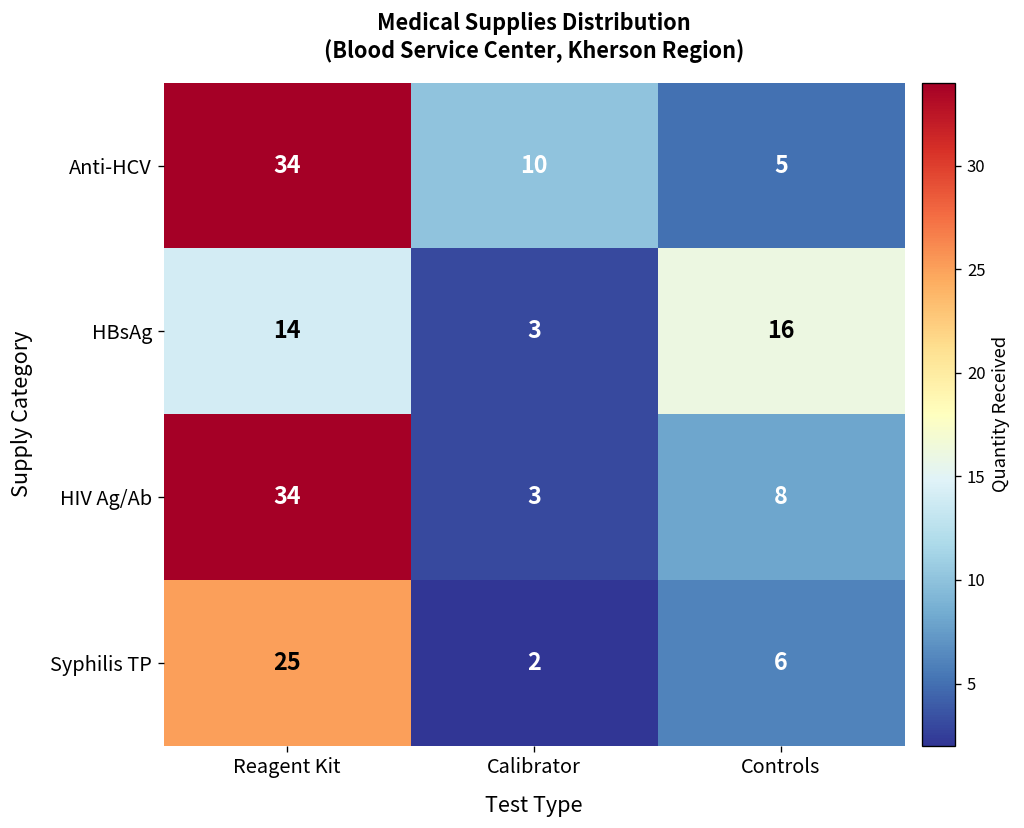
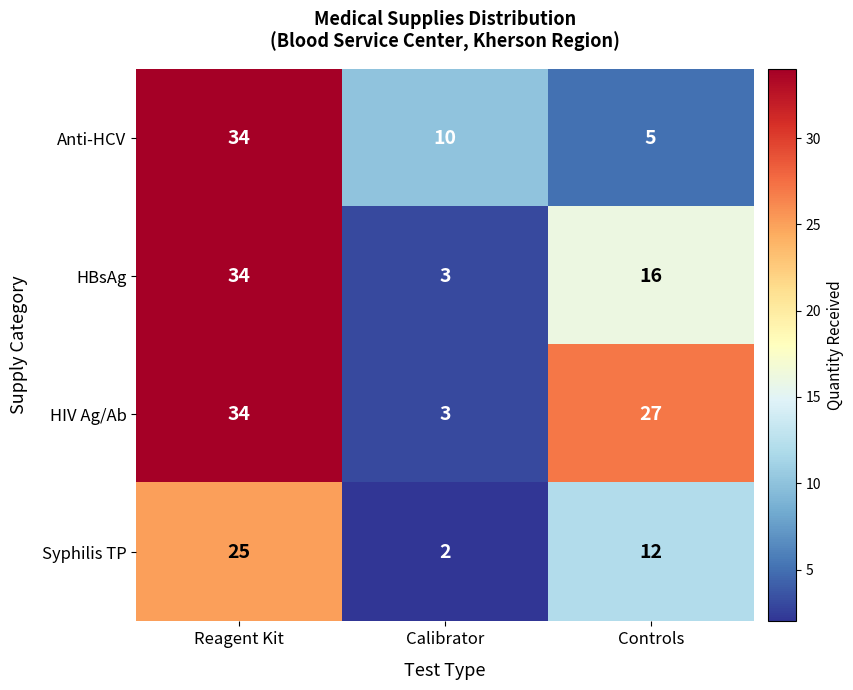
  {
    "Anti-HCV": {
      "Reagent Kit": 34,
      "Calibrator": 10,
      "Controls": 5
    },
    "HBsAg": {
-     "Reagent Kit": 14,
+     "Reagent Kit": 34,
      "Calibrator": 3,
      "Controls": 16
    },
    "HIV Ag/Ab": {
      "Reagent Kit": 34,
      "Calibrator": 3,
-     "Controls": 8
+     "Controls": 27
    },
    "Syphilis TP": {
      "Reagent Kit": 25,
      "Calibrator": 2,
-     "Controls": 6
+     "Controls": 12
    }
  }
